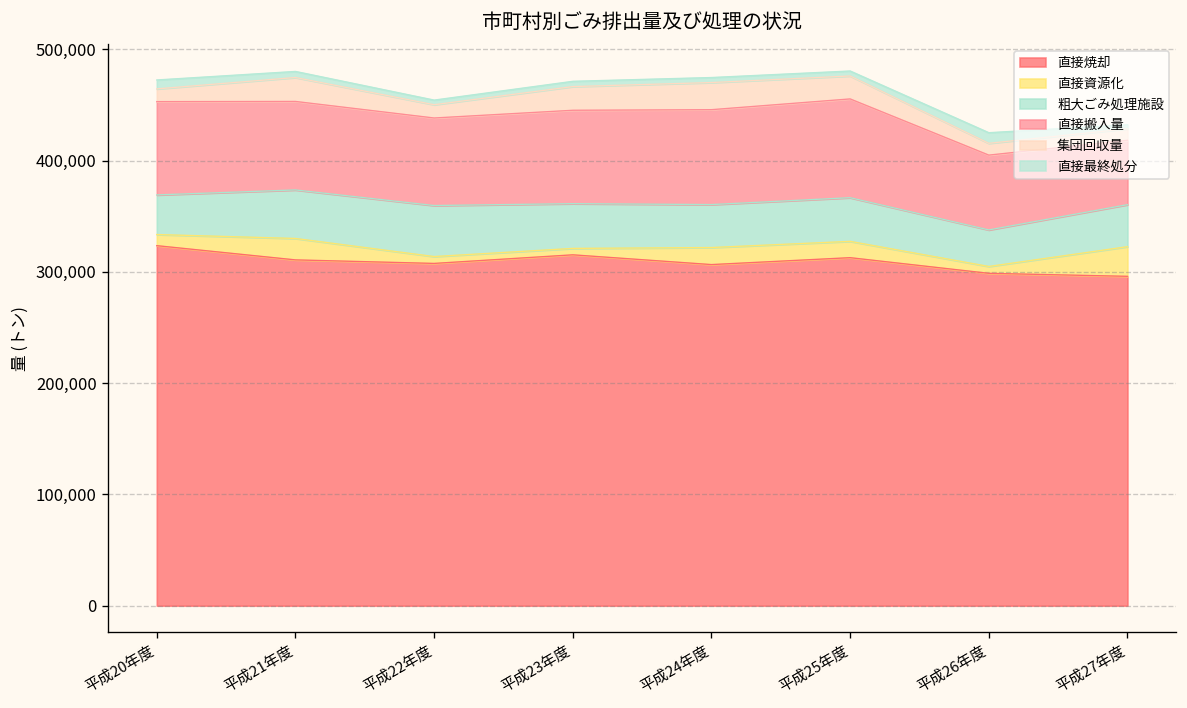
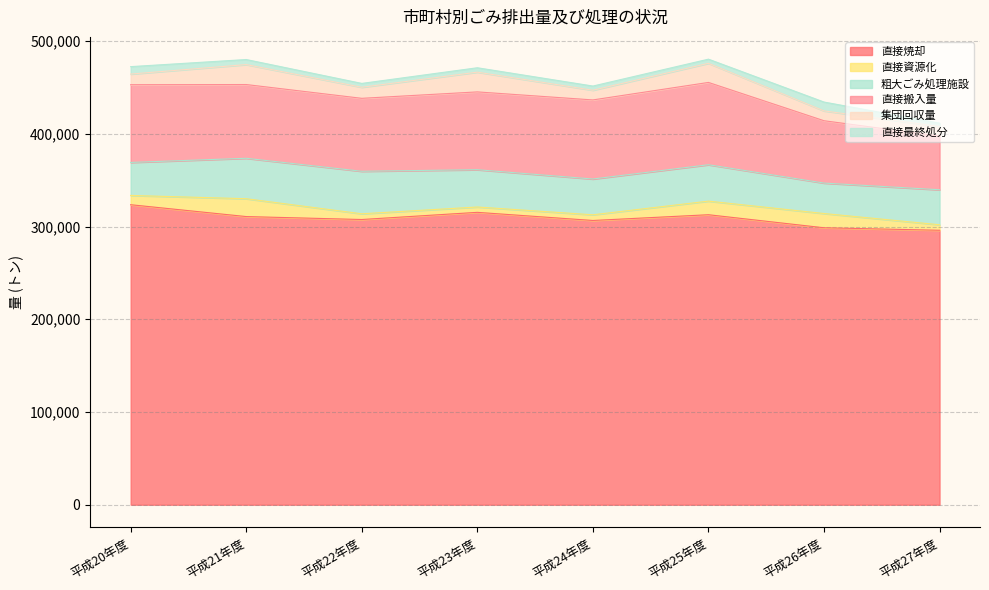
  {
    "直接資源化": {
      "平成20年度": "10,000",
      "平成21年度": "20,000",
      "平成22年度": "10,000",
      "平成23年度": "10,000",
-     "平成24年度": "20,000",
+     "平成24年度": "10,000",
      "平成25年度": "10,000",
-     "平成26年度": "10,000",
-     "平成27年度": "30,000"
+     "平成26年度": "20,000",
+     "平成27年度": "10,000"
    },
    "集団回収量": {
      "平成20年度": "10,000",
      "平成21年度": "20,000",
      "平成22年度": "10,000",
      "平成23年度": "20,000",
-     "平成24年度": "20,000",
+     "平成24年度": "10,000",
      "平成25年度": "20,000",
      "平成26年度": "10,000"
    }
  }
